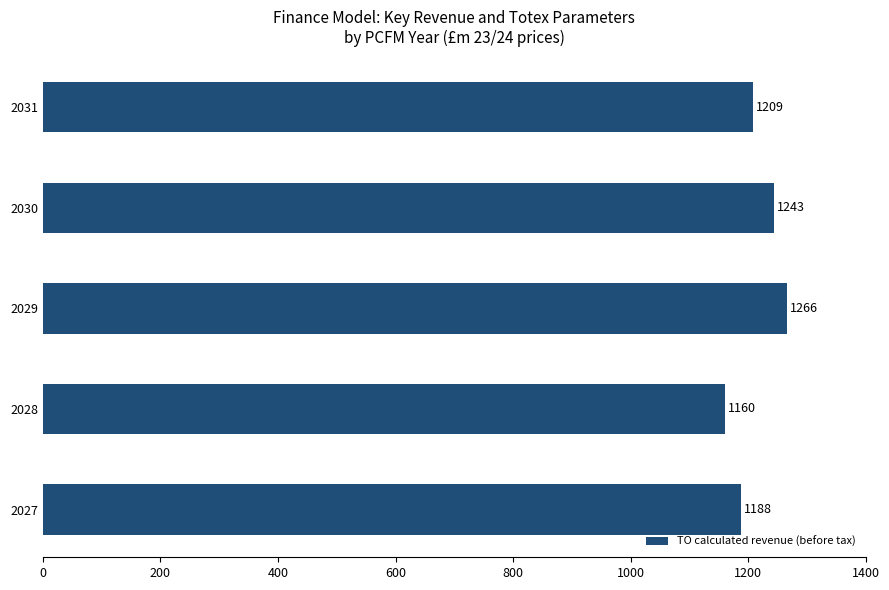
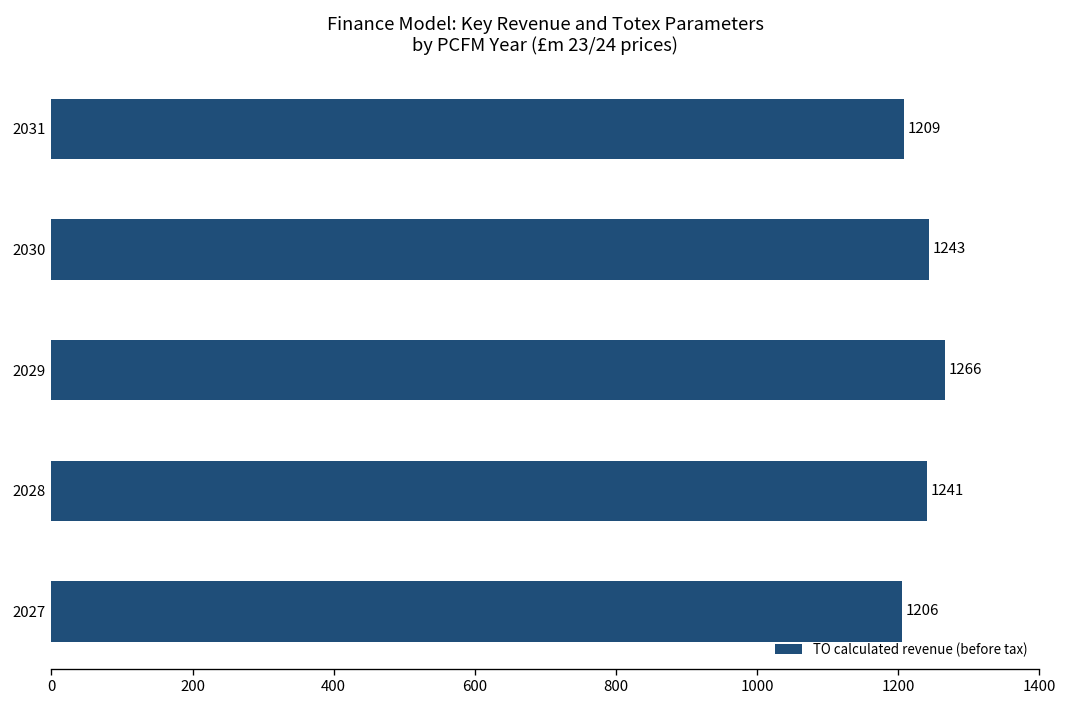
  {
    "2031": 1209,
    "2030": 1243,
    "2029": 1266,
-   "2028": 1160,
-   "2027": 1188
+   "2028": 1241,
+   "2027": 1206
  }
